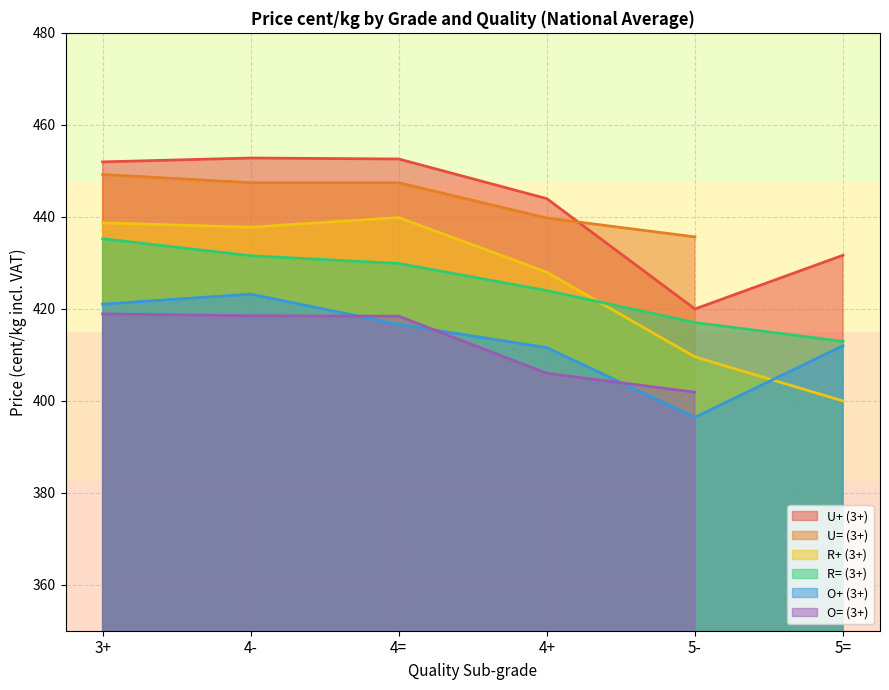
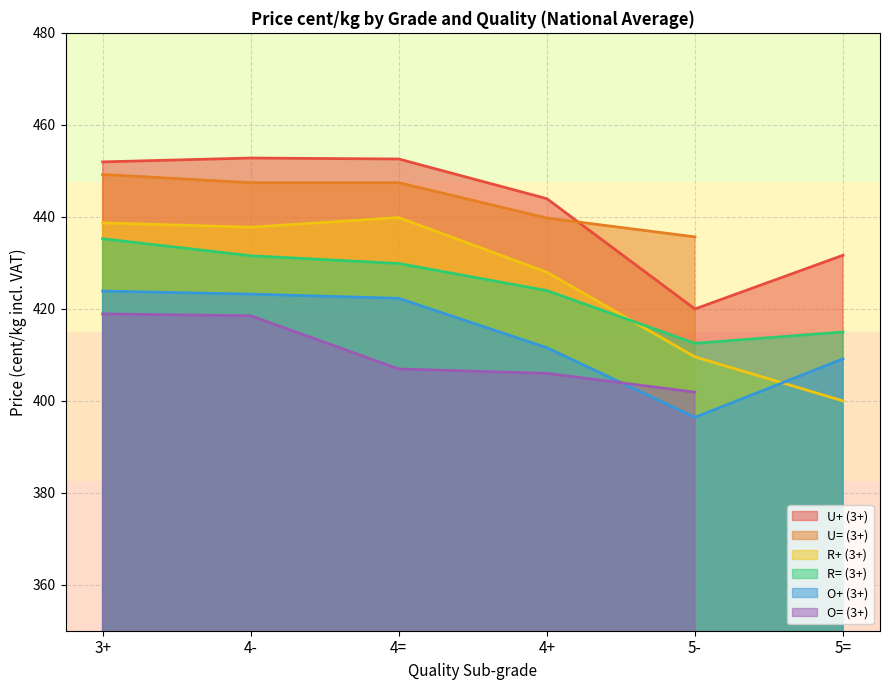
  {
    "R= (3+)": {
      "3+": 435,
      "4-": 432,
      "4=": 430,
      "4+": 424,
-     "5-": 417,
-     "5=": 413
+     "5-": 412,
+     "5=": 415
    },
    "O+ (3+)": {
-     "3+": 421,
+     "3+": 424,
      "4-": 423,
-     "4=": 417,
+     "4=": 422,
      "4+": 412,
      "5-": 396,
-     "5=": 412
+     "5=": 409
    },
    "O= (3+)": {
      "3+": 419,
      "4-": 418,
-     "4=": 418,
+     "4=": 407,
      "4+": 406,
      "5-": 402
    }
  }
